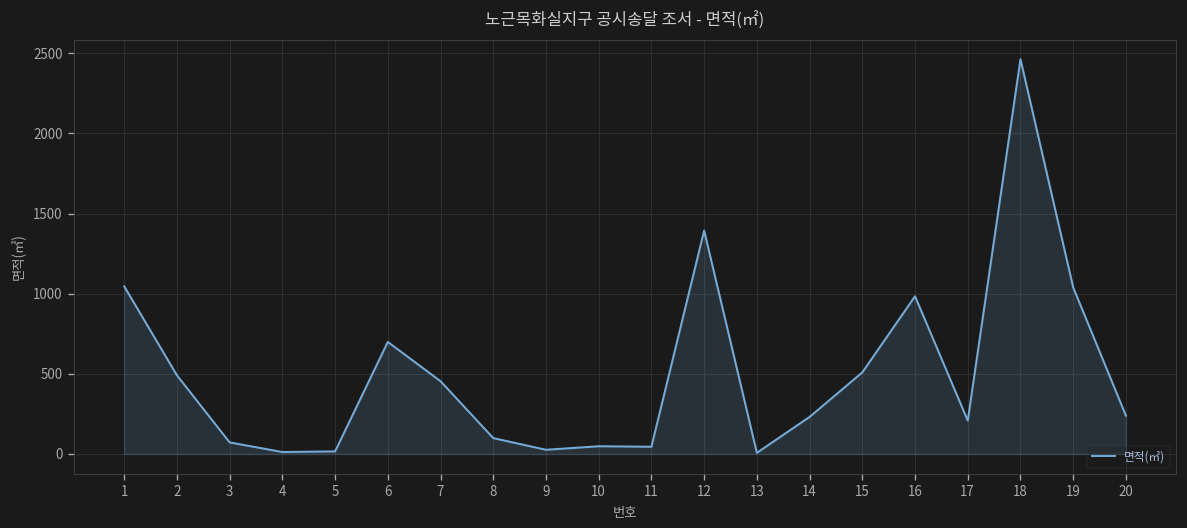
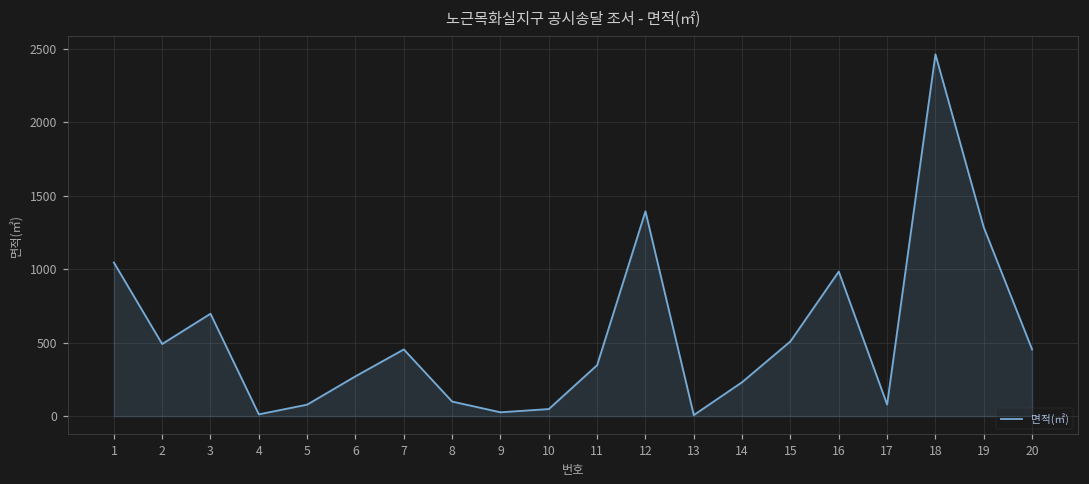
  {
    "1": 1050,
    "2": 490,
-   "3": 70,
+   "3": 700,
    "4": 10,
-   "5": 20,
-   "6": 700,
+   "5": 80,
+   "6": 270,
    "7": 450,
    "8": 100,
    "9": 30,
    "10": 50,
-   "11": 50,
+   "11": 350,
    "12": 1390,
    "13": 10,
    "14": 230,
    "15": 510,
    "16": 980,
-   "17": 210,
+   "17": 80,
    "18": 2460,
-   "19": 1040,
-   "20": 240
+   "19": 1290,
+   "20": 450
  }
